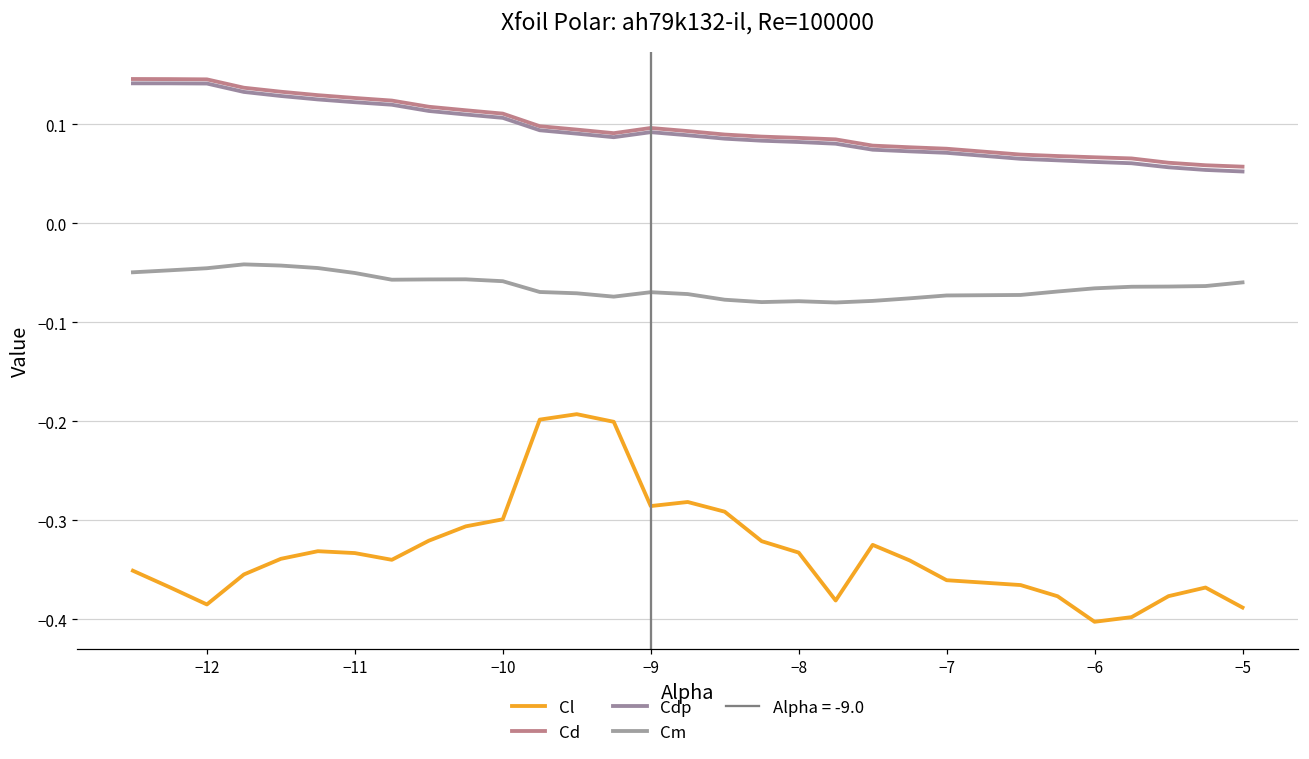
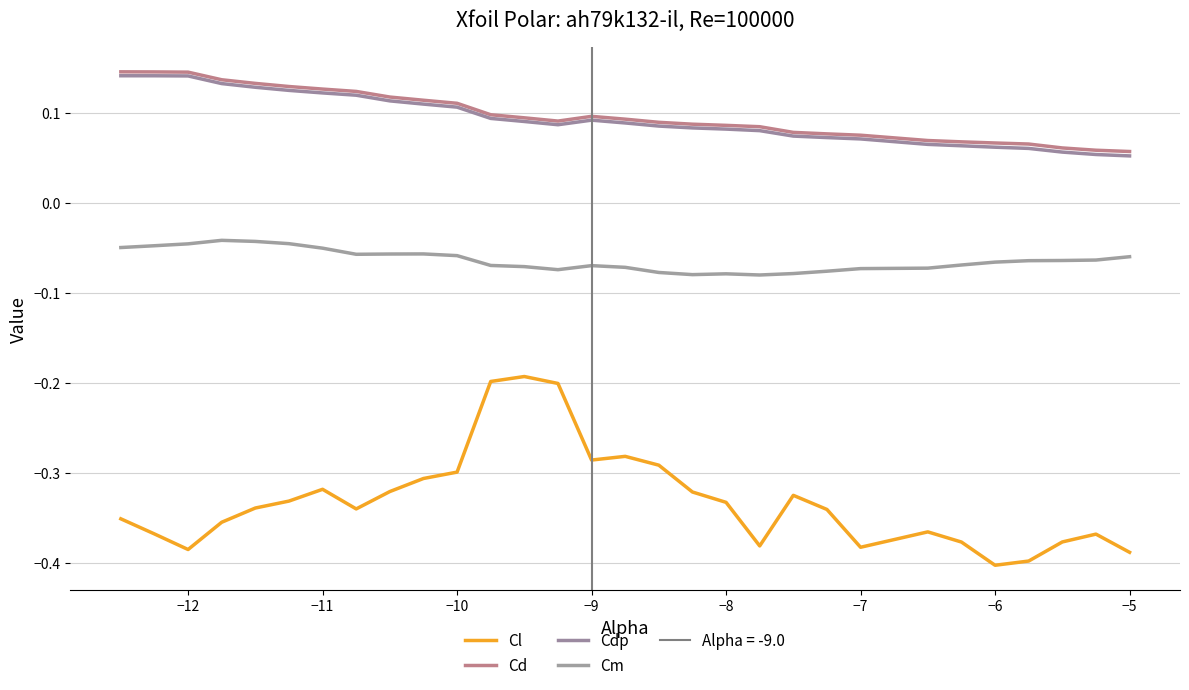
  {
    "Cl": {
      "−12": -0.38,
-     "−11": -0.33,
+     "−11": -0.32,
      "−10": -0.30,
      "−9": -0.29,
      "−8": -0.33,
-     "−7": -0.36,
+     "−7": -0.38,
      "−6": -0.40,
      "−5": -0.39
    }
  }
